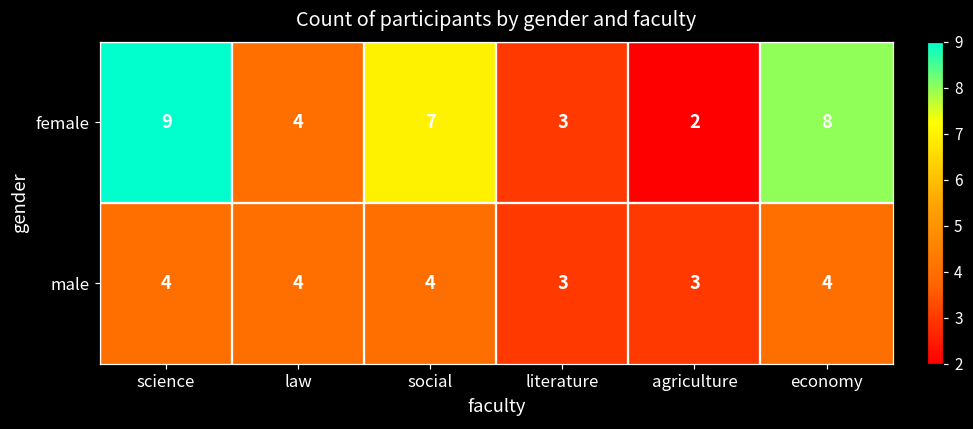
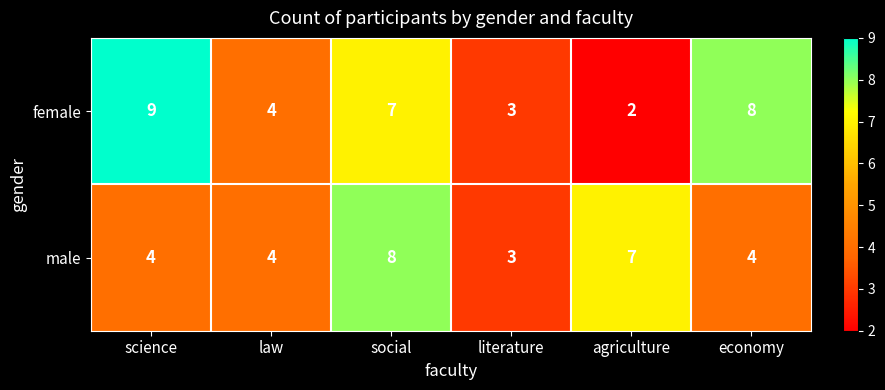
  {
    "female": {
      "science": 9,
      "law": 4,
      "social": 7,
      "literature": 3,
      "agriculture": 2,
      "economy": 8
    },
    "male": {
      "science": 4,
      "law": 4,
-     "social": 4,
+     "social": 8,
      "literature": 3,
-     "agriculture": 3,
+     "agriculture": 7,
      "economy": 4
    }
  }
